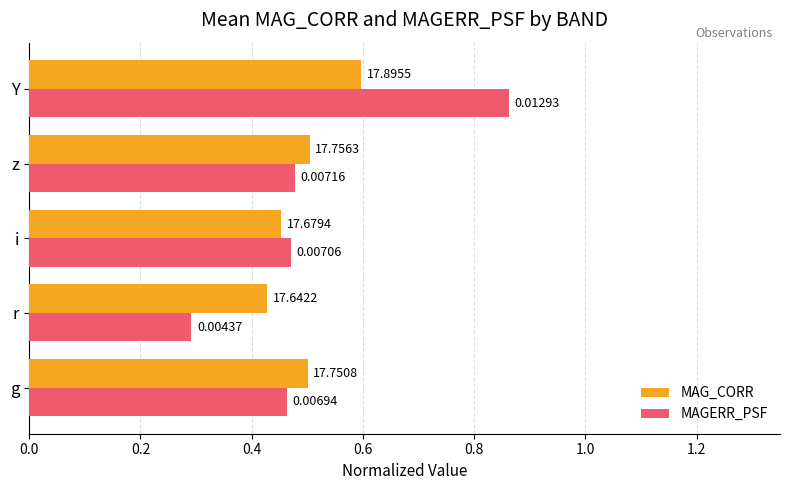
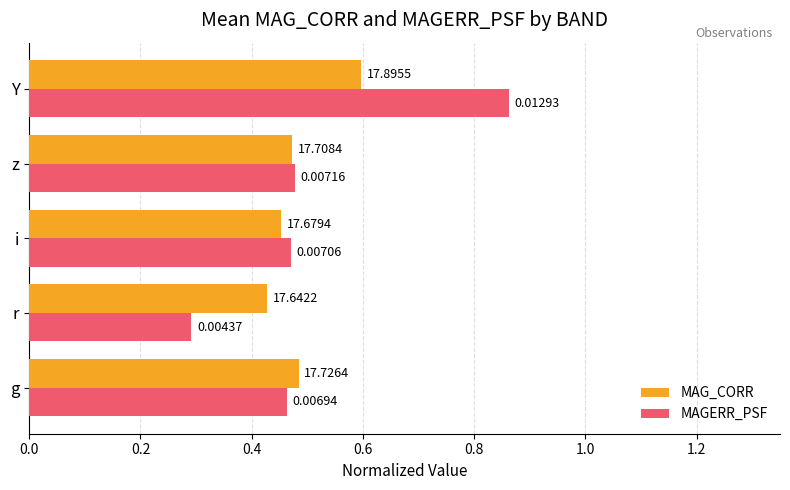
  {
    "MAG_CORR": {
-     "z": 17.7563,
-     "g": 17.7508
+     "z": 17.7084,
+     "g": 17.7264
    }
  }
